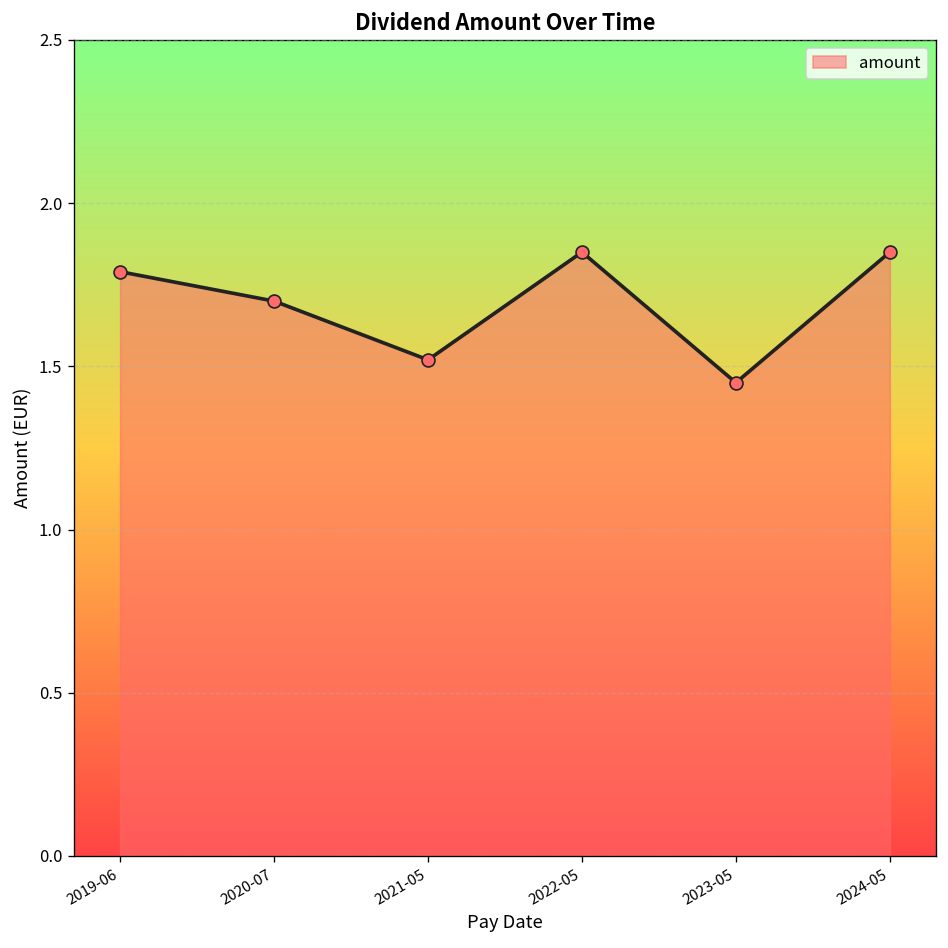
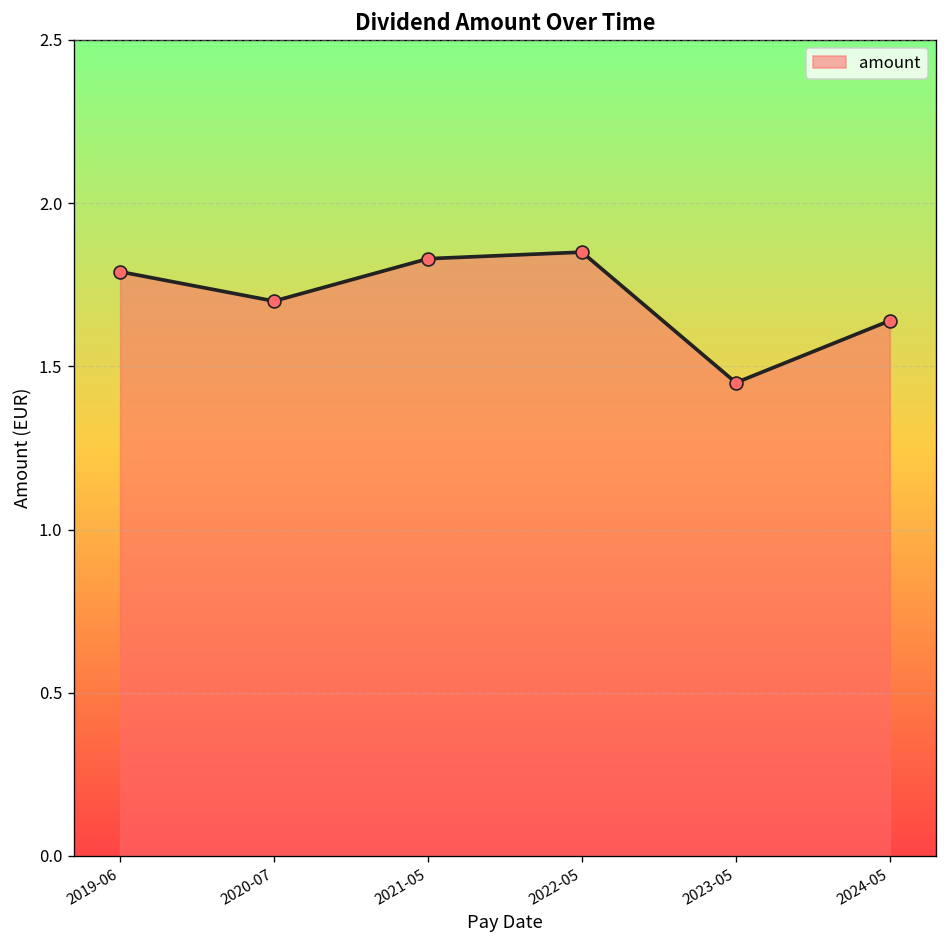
  {
    "2019-06": 1.79,
    "2020-07": 1.70,
-   "2021-05": 1.52,
+   "2021-05": 1.83,
    "2022-05": 1.85,
    "2023-05": 1.45,
-   "2024-05": 1.85
+   "2024-05": 1.64
  }
